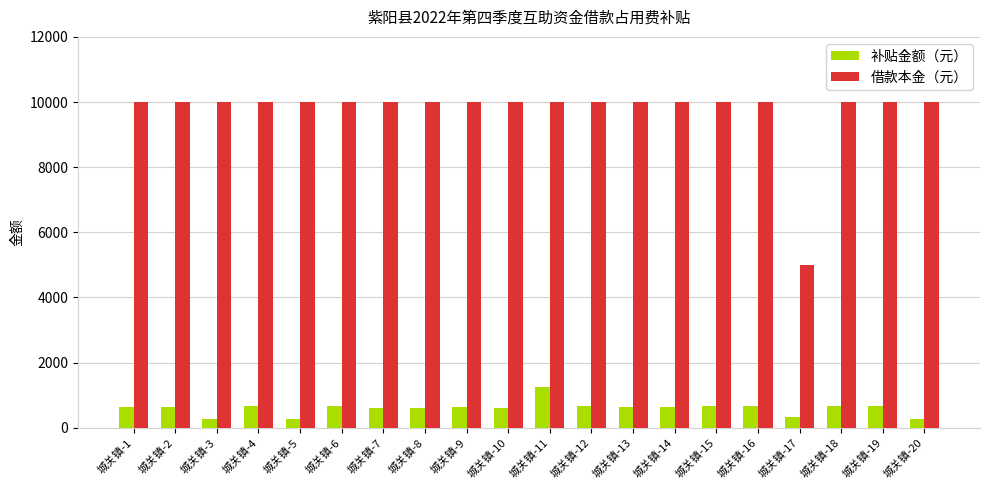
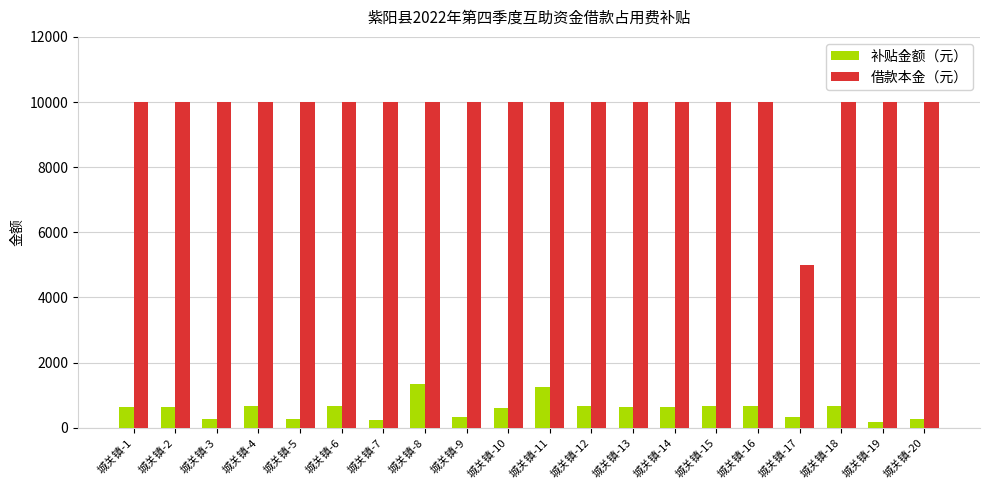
  {
    "补贴金额（元）": {
      "城关镇-1": 600,
      "城关镇-2": 600,
      "城关镇-3": 300,
      "城关镇-4": 700,
      "城关镇-5": 300,
      "城关镇-6": 700,
-     "城关镇-7": 600,
-     "城关镇-8": 600,
-     "城关镇-9": 600,
+     "城关镇-7": 200,
+     "城关镇-8": 1400,
+     "城关镇-9": 300,
      "城关镇-10": 600,
      "城关镇-11": 1200,
      "城关镇-12": 700,
      "城关镇-13": 600,
      "城关镇-14": 600,
      "城关镇-15": 700,
      "城关镇-16": 700,
      "城关镇-17": 300,
      "城关镇-18": 700,
-     "城关镇-19": 700,
+     "城关镇-19": 200,
      "城关镇-20": 300
    },
    "借款本金（元）": {
      "城关镇-1": 10000,
      "城关镇-2": 10000,
      "城关镇-3": 10000,
      "城关镇-4": 10000,
      "城关镇-5": 10000,
      "城关镇-6": 10000,
      "城关镇-7": 10000,
      "城关镇-8": 10000,
      "城关镇-9": 10000,
      "城关镇-10": 10000,
      "城关镇-11": 10000,
      "城关镇-12": 10000,
      "城关镇-13": 10000,
      "城关镇-14": 10000,
      "城关镇-15": 10000,
      "城关镇-16": 10000,
      "城关镇-17": 5000,
      "城关镇-18": 10000,
      "城关镇-19": 10000,
      "城关镇-20": 10000
    }
  }
